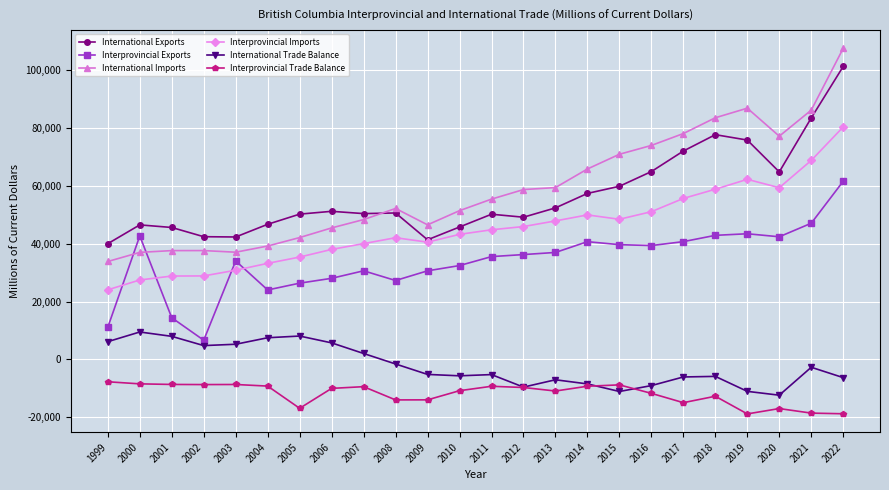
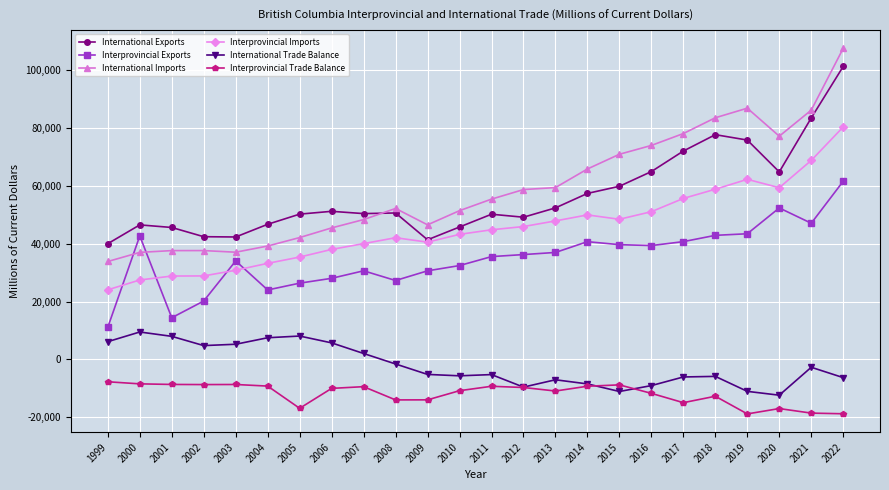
  {
    "Interprovincial Exports": {
      "1999": "11,000",
      "2000": "43,000",
      "2001": "14,000",
-     "2002": "7,000",
+     "2002": "20,000",
      "2003": "34,000",
      "2004": "24,000",
      "2005": "26,000",
      "2006": "28,000",
      "2007": "31,000",
      "2008": "27,000",
      "2009": "31,000",
      "2010": "32,000",
      "2011": "36,000",
      "2012": "36,000",
      "2013": "37,000",
      "2014": "41,000",
      "2015": "40,000",
      "2016": "39,000",
      "2017": "41,000",
      "2018": "43,000",
      "2019": "43,000",
-     "2020": "42,000",
+     "2020": "52,000",
      "2021": "47,000",
      "2022": "62,000"
    },
    "Interprovincial Trade Balance": {
      "1999": "-8,000",
      "2000": "-8,000",
      "2001": "-9,000",
      "2002": "-9,000",
      "2003": "-9,000",
      "2004": "-9,000",
      "2005": "-17,000",
      "2006": "-10,000",
      "2007": "-9,000",
      "2008": "-14,000",
      "2009": "-14,000",
      "2010": "-11,000",
      "2011": "-9,000",
      "2013": "-11,000",
      "2015": "-9,000",
      "2016": "-12,000",
      "2017": "-15,000",
      "2018": "-13,000",
      "2019": "-19,000",
      "2020": "-17,000",
      "2021": "-19,000",
      "2022": "-19,000"
    }
  }
